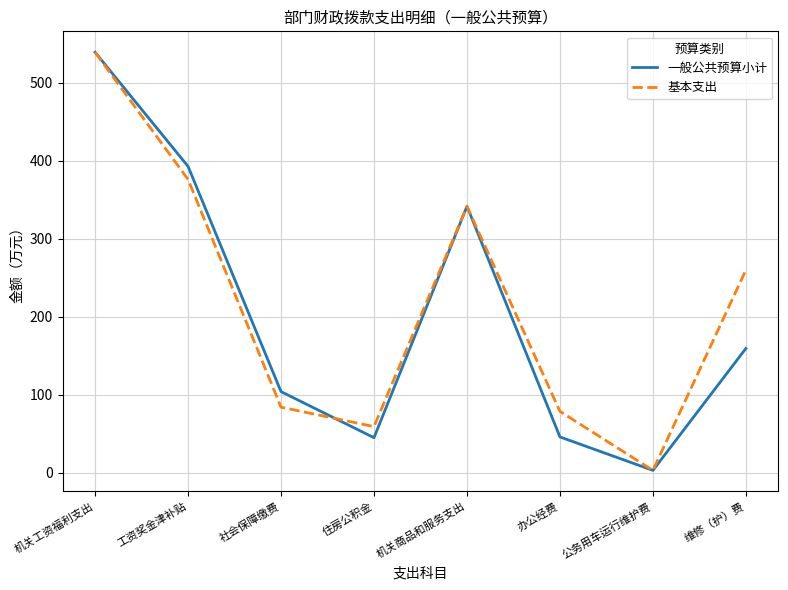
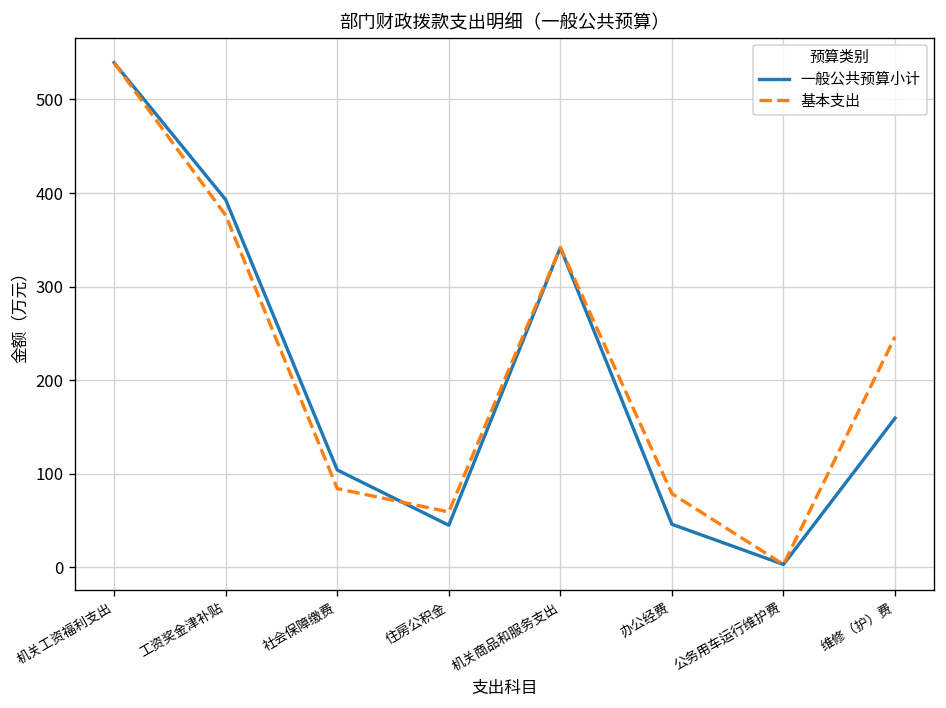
  {
    "一般公共预算小计": {
      "工资奖金津补贴": 390,
      "社会保障缴费": 100,
      "住房公积金": 40,
      "办公经费": 50,
      "维修（护）费": 160
    },
    "基本支出": {
      "工资奖金津补贴": 380,
      "社会保障缴费": 80,
      "住房公积金": 60,
      "办公经费": 80,
-     "维修（护）费": 260
+     "维修（护）费": 250
    }
  }
